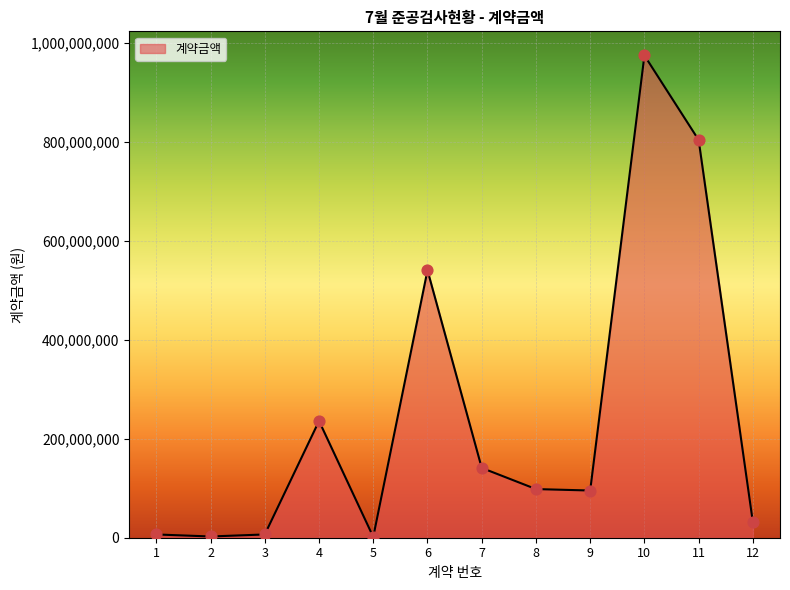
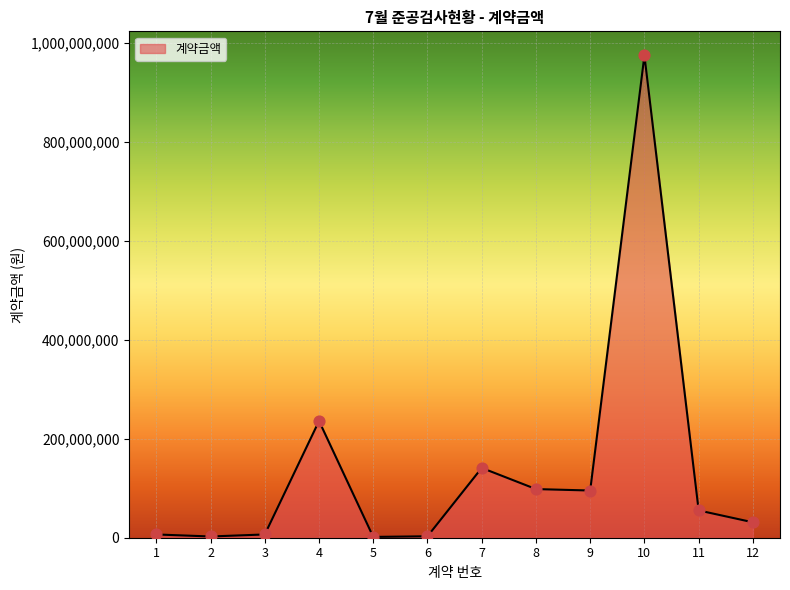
  {
    "1": "10,000,000",
    "2": "0",
    "3": "10,000,000",
    "4": "240,000,000",
    "5": "0",
-   "6": "540,000,000",
+   "6": "0",
    "7": "140,000,000",
    "8": "100,000,000",
    "9": "100,000,000",
    "10": "980,000,000",
-   "11": "800,000,000",
+   "11": "60,000,000",
    "12": "30,000,000"
  }
